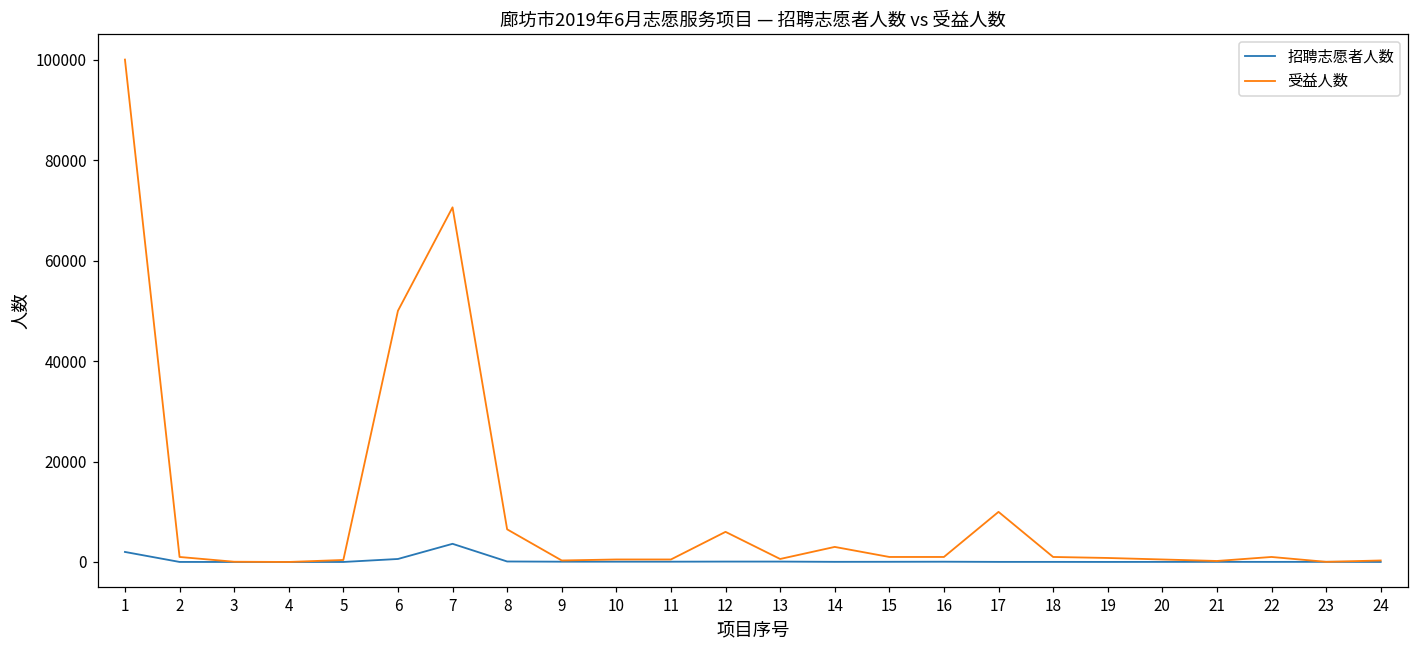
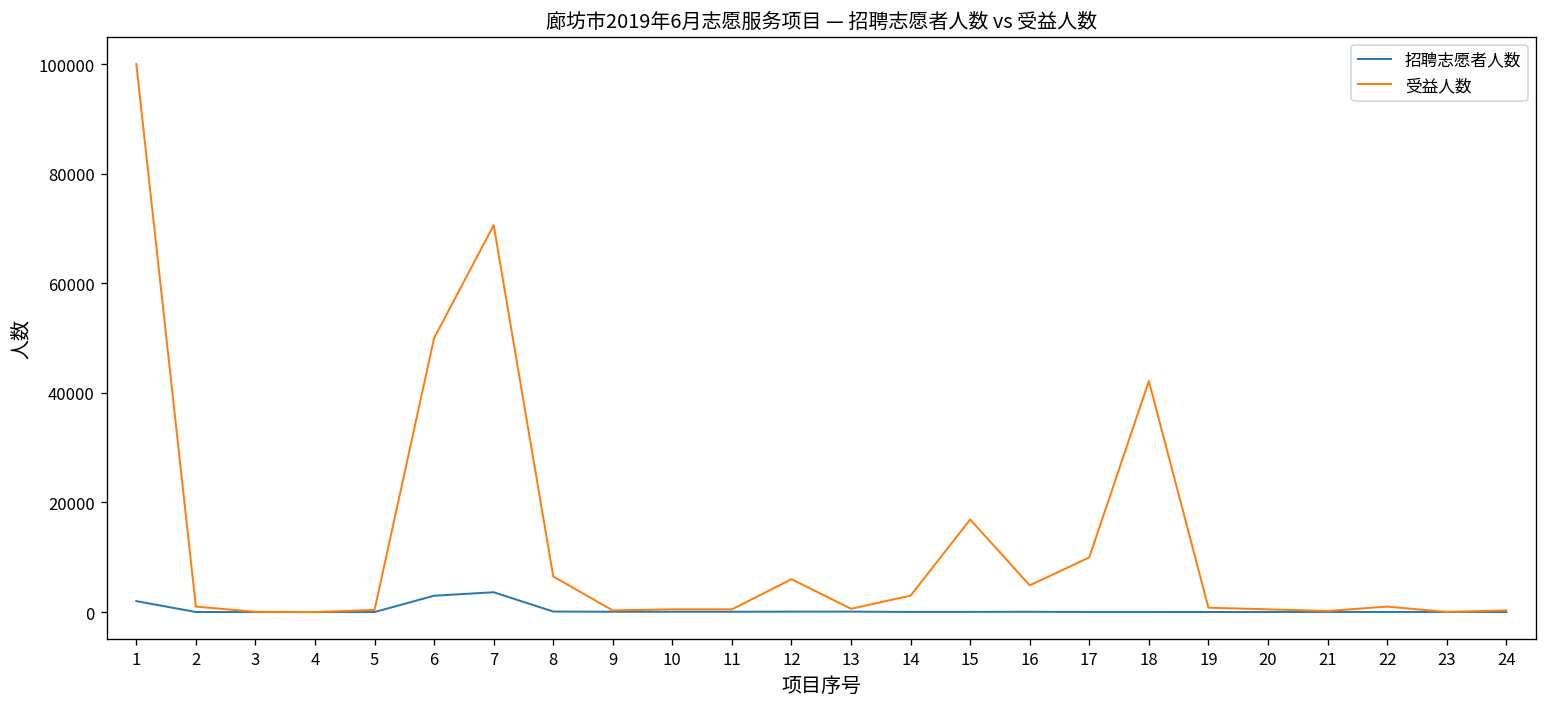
  {
    "招聘志愿者人数": {
      "1": 2000,
      "2": 0,
-     "6": 1000,
+     "6": 3000,
      "7": 4000,
      "8": 0,
      "12": 0,
      "14": 0,
      "15": 0,
      "16": 0,
      "17": 0,
      "18": 0,
      "19": 0,
      "22": 0
    },
    "受益人数": {
      "1": 100000,
      "2": 1000,
      "6": 50000,
      "7": 71000,
      "8": 7000,
      "12": 6000,
      "14": 3000,
-     "15": 1000,
-     "16": 1000,
+     "15": 17000,
+     "16": 5000,
      "17": 10000,
-     "18": 1000,
+     "18": 42000,
      "19": 1000,
      "22": 1000
    }
  }
